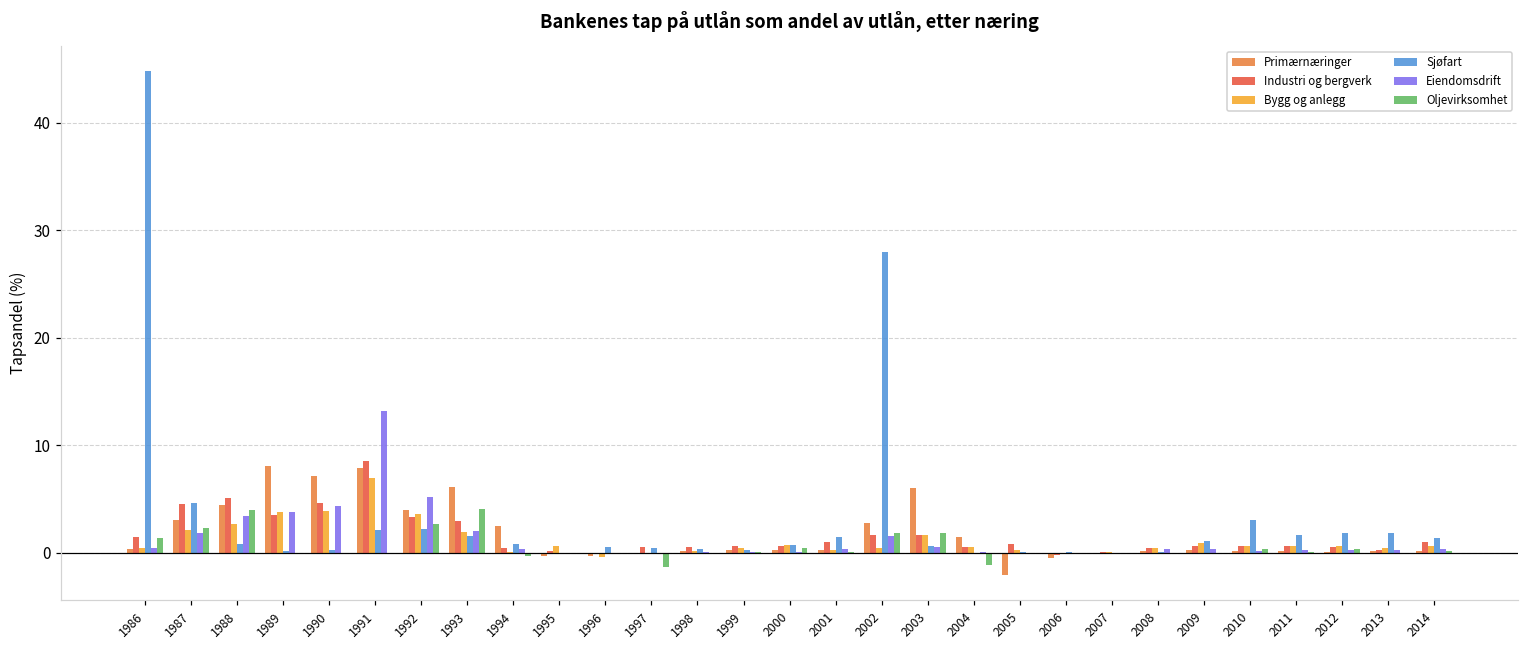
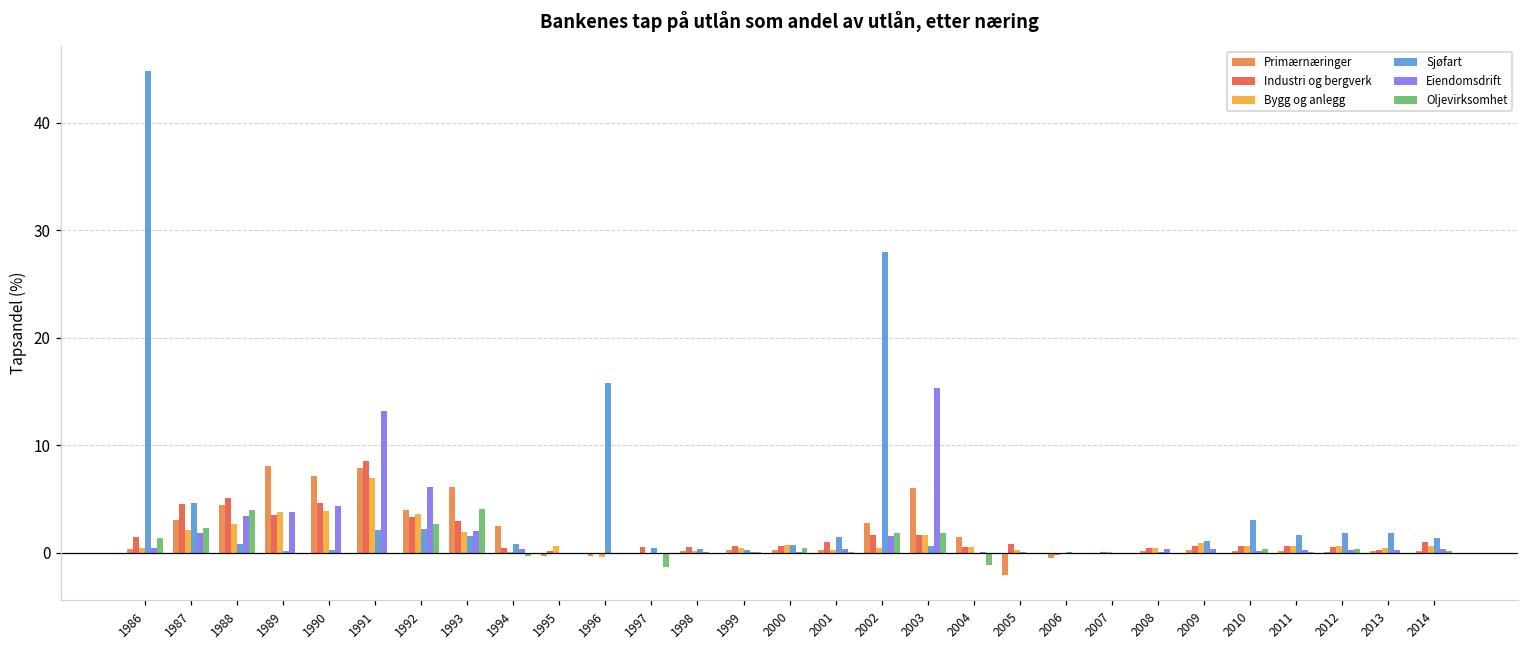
  {
    "Sjøfart": {
      "1986": 45,
      "1987": 5,
      "1988": 1,
      "1990": 0,
      "1991": 2,
      "1992": 2,
      "1993": 2,
      "1994": 1,
-     "1996": 1,
+     "1996": 16,
      "1997": 0,
      "1998": 0,
      "2000": 1,
      "2001": 1,
      "2002": 28,
      "2003": 1,
      "2009": 1,
      "2010": 3,
      "2011": 2,
      "2012": 2,
      "2013": 2,
      "2014": 1
    },
    "Eiendomsdrift": {
      "1986": 0,
      "1987": 2,
      "1988": 3,
      "1989": 4,
      "1990": 4,
      "1991": 13,
-     "1992": 5,
+     "1992": 6,
      "1993": 2,
      "1994": 0,
      "1995": 0,
      "2001": 0,
      "2002": 2,
-     "2003": 1,
+     "2003": 15,
      "2008": 0,
      "2009": 0,
      "2011": 0,
      "2012": 0,
      "2014": 0
    },
    "Oljevirksomhet": {
      "1986": 1,
      "1987": 2,
      "1988": 4,
      "1989": 0,
      "1990": 0,
      "1991": 0,
      "1992": 3,
      "1993": 4,
      "1994": 0,
      "1995": 0,
      "1996": 0,
      "1997": -1,
      "2000": 0,
      "2002": 2,
      "2003": 2,
      "2004": -1,
      "2007": 0,
      "2008": 0,
      "2010": 0,
      "2012": 0
    }
  }
